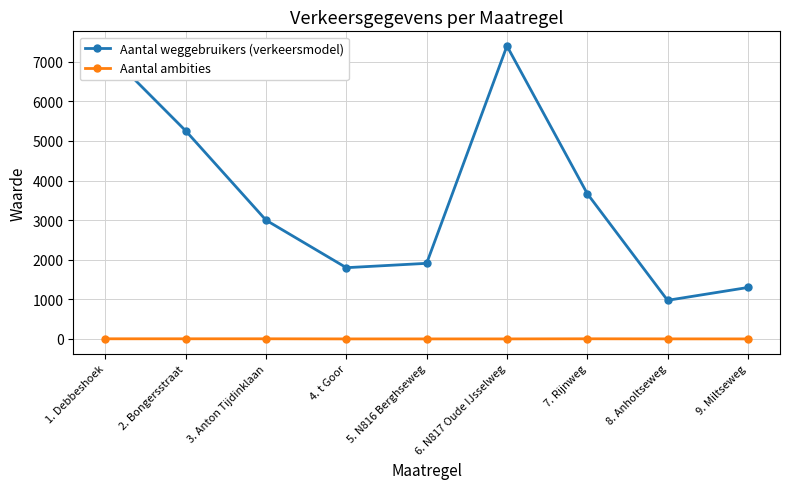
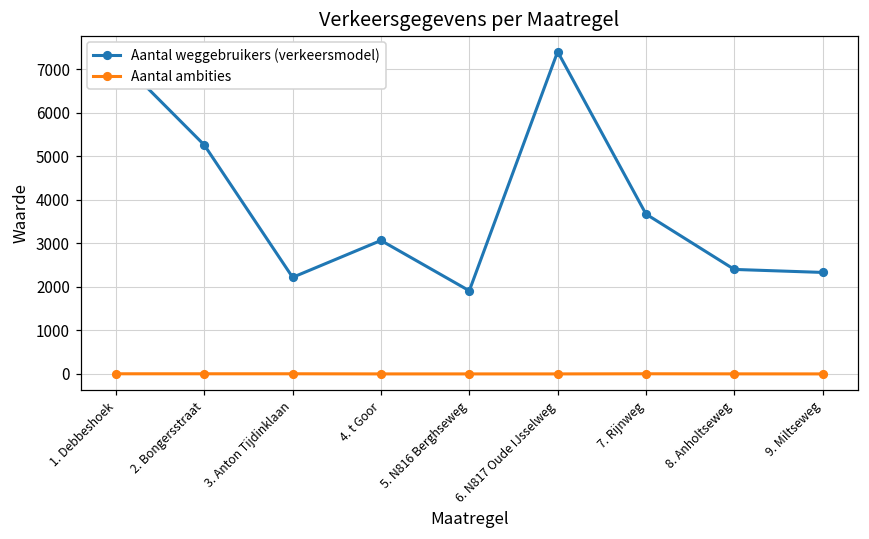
  {
    "Aantal weggebruikers (verkeersmodel)": {
      "2. Bongersstraat": 5300,
-     "3. Anton Tijdinklaan": 3000,
-     "4. t Goor": 1800,
+     "3. Anton Tijdinklaan": 2200,
+     "4. t Goor": 3100,
      "5. N816 Berghseweg": 1900,
      "6. N817 Oude IJsselweg": 7400,
      "7. Rijnweg": 3700,
-     "8. Anholtseweg": 1000,
-     "9. Miltseweg": 1300
+     "8. Anholtseweg": 2400,
+     "9. Miltseweg": 2300
    },
    "Aantal ambities": {
      "1. Debbeshoek": 0,
      "2. Bongersstraat": 0,
      "3. Anton Tijdinklaan": 0,
      "4. t Goor": 0,
      "5. N816 Berghseweg": 0,
      "6. N817 Oude IJsselweg": 0,
      "7. Rijnweg": 0,
      "8. Anholtseweg": 0,
      "9. Miltseweg": 0
    }
  }
